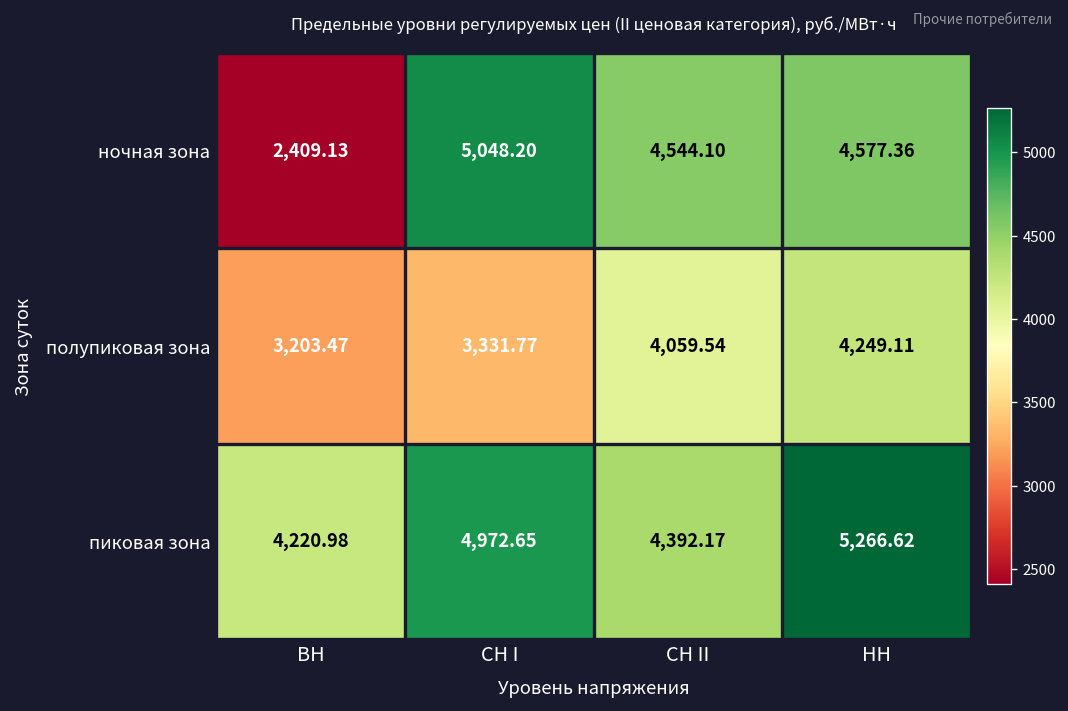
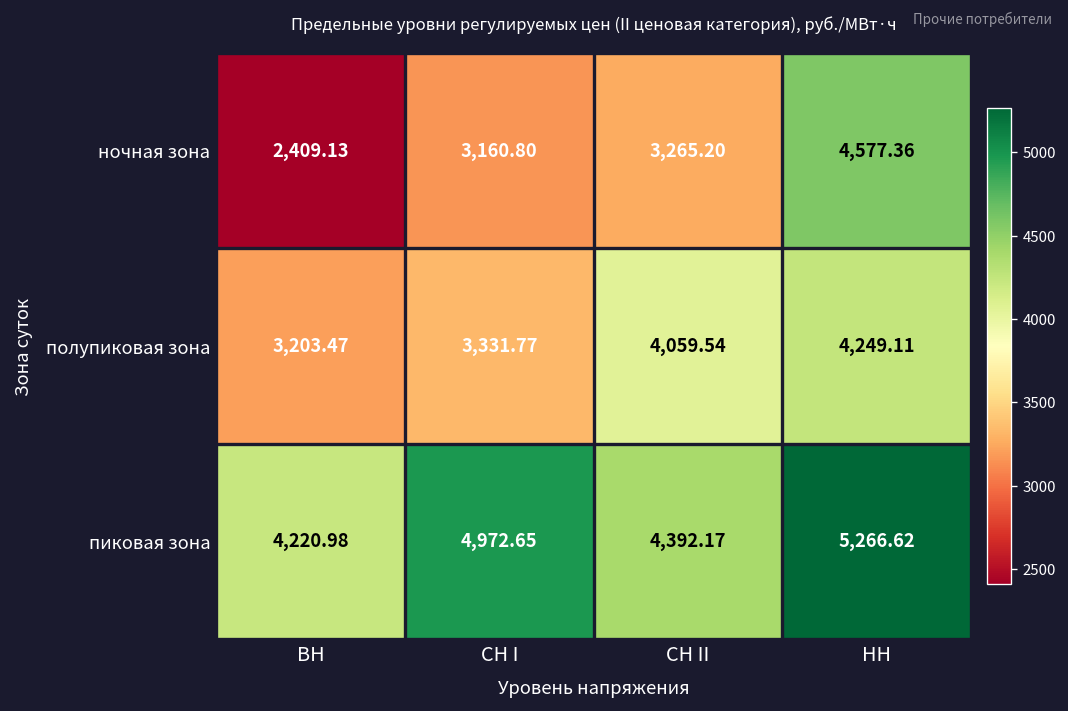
  {
    "ночная зона": {
      "ВН": "2,409.13",
-     "СН I": "5,048.20",
-     "СН II": "4,544.10",
+     "СН I": "3,160.80",
+     "СН II": "3,265.20",
      "НН": "4,577.36"
    },
    "полупиковая зона": {
      "ВН": "3,203.47",
      "СН I": "3,331.77",
      "СН II": "4,059.54",
      "НН": "4,249.11"
    },
    "пиковая зона": {
      "ВН": "4,220.98",
      "СН I": "4,972.65",
      "СН II": "4,392.17",
      "НН": "5,266.62"
    }
  }
